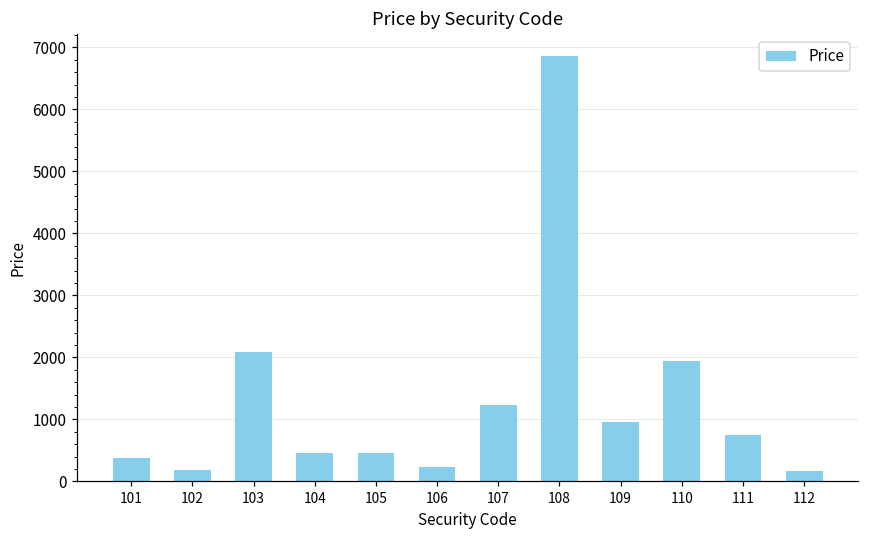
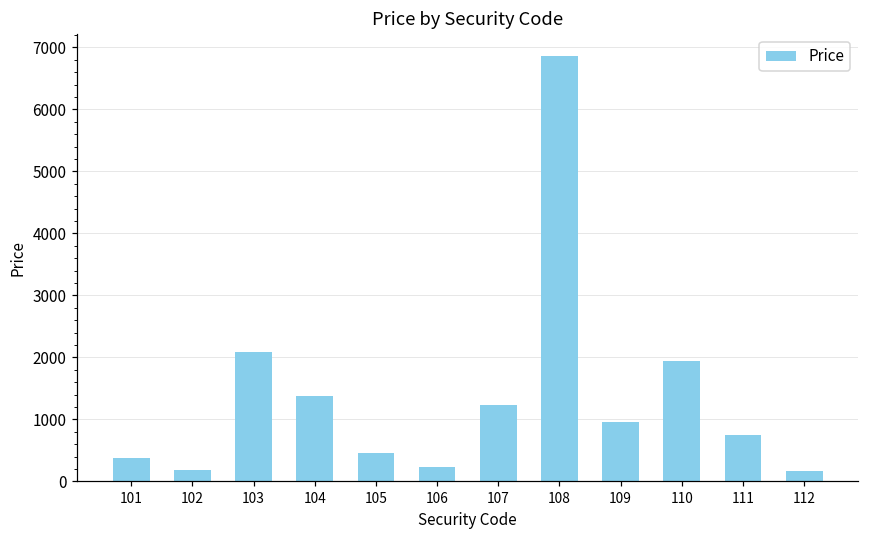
  {
    "101": 400,
    "102": 200,
    "103": 2100,
-   "104": 500,
+   "104": 1400,
    "105": 500,
    "106": 200,
    "107": 1200,
    "108": 6900,
    "109": 1000,
    "110": 1900,
    "111": 800,
    "112": 200
  }
